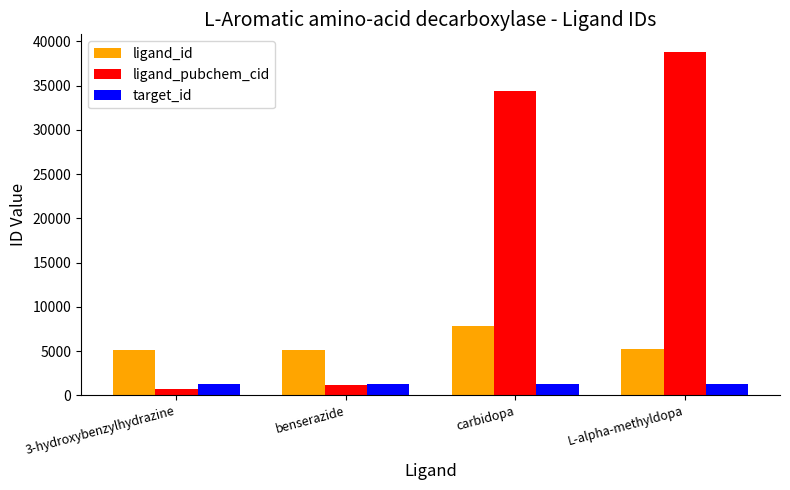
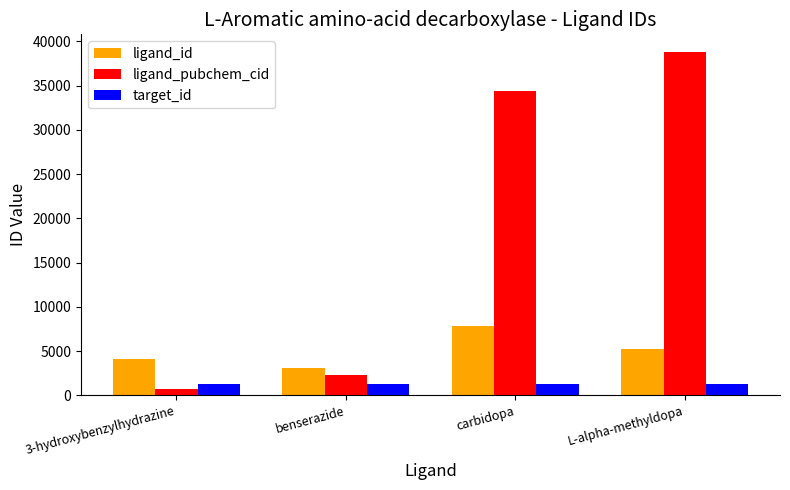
  {
    "ligand_id": {
-     "3-hydroxybenzylhydrazine": 5000,
-     "benserazide": 5000,
+     "3-hydroxybenzylhydrazine": 4000,
+     "benserazide": 3000,
      "carbidopa": 8000,
      "L-alpha-methyldopa": 5000
    },
    "ligand_pubchem_cid": {
      "3-hydroxybenzylhydrazine": 1000,
-     "benserazide": 1000,
+     "benserazide": 2000,
      "carbidopa": 34000,
      "L-alpha-methyldopa": 39000
    },
    "target_id": {
      "3-hydroxybenzylhydrazine": 1000,
      "benserazide": 1000,
      "carbidopa": 1000,
      "L-alpha-methyldopa": 1000
    }
  }
